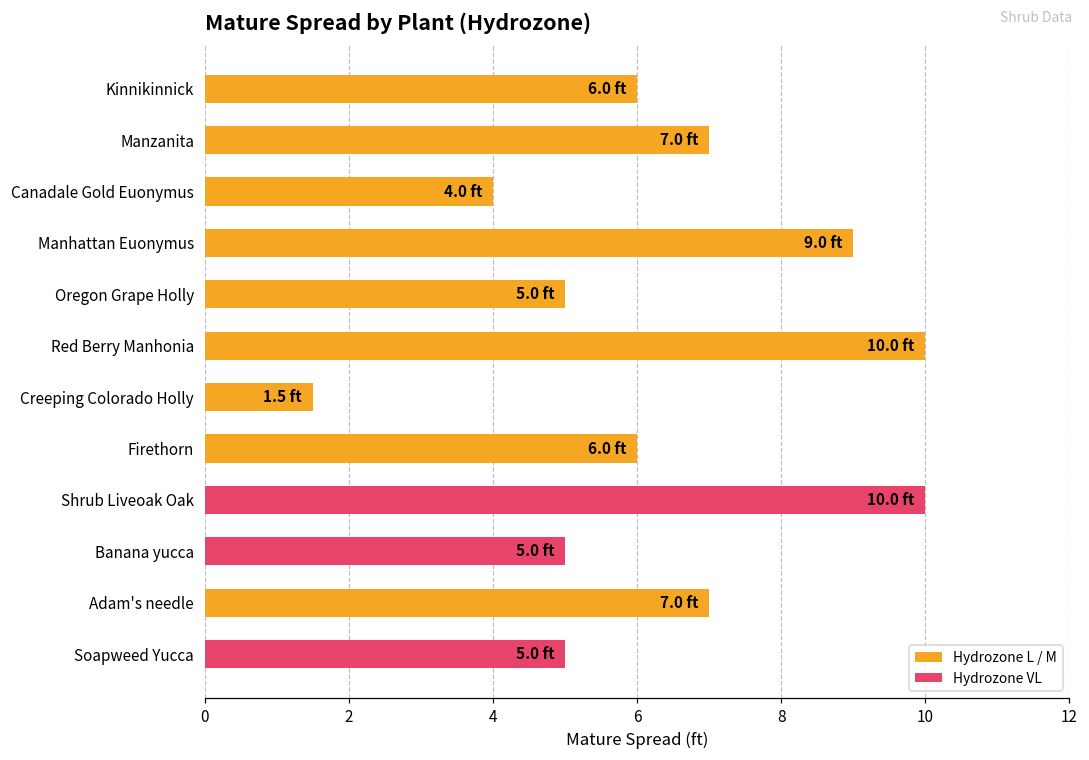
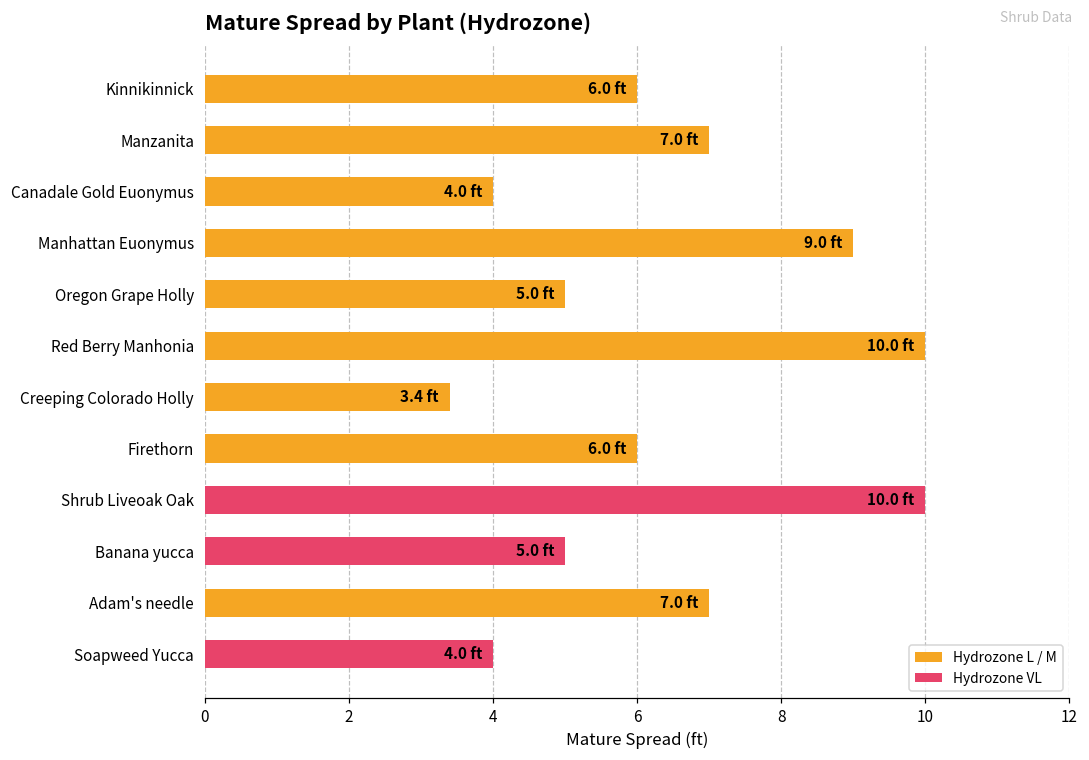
  {
    "Kinnikinnick": 6.0,
    "Manzanita": 7.0,
    "Canadale Gold Euonymus": 4.0,
    "Manhattan Euonymus": 9.0,
    "Oregon Grape Holly": 5.0,
    "Red Berry Manhonia": 10.0,
-   "Creeping Colorado Holly": 1.5,
+   "Creeping Colorado Holly": 3.4,
    "Firethorn": 6.0,
    "Shrub Liveoak Oak": 10.0,
    "Banana yucca": 5.0,
    "Adam's needle": 7.0,
-   "Soapweed Yucca": 5.0
+   "Soapweed Yucca": 4.0
  }
